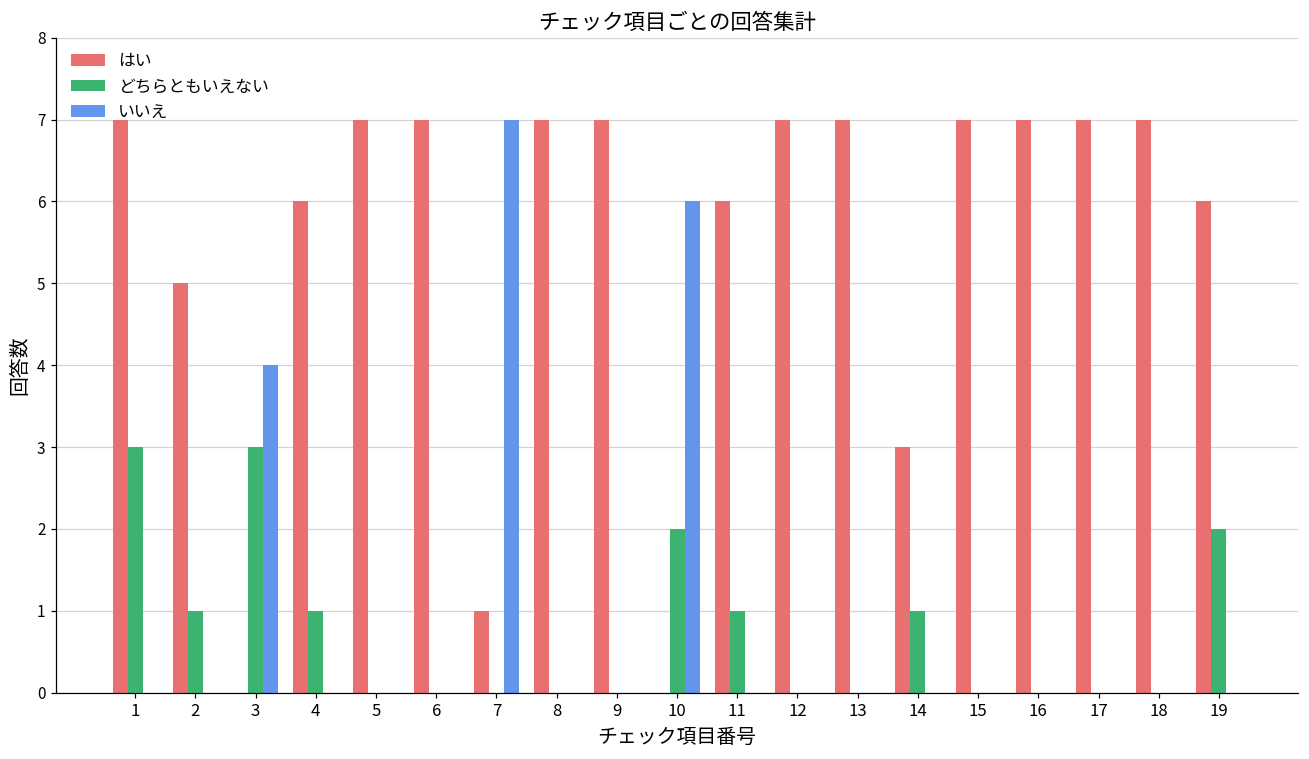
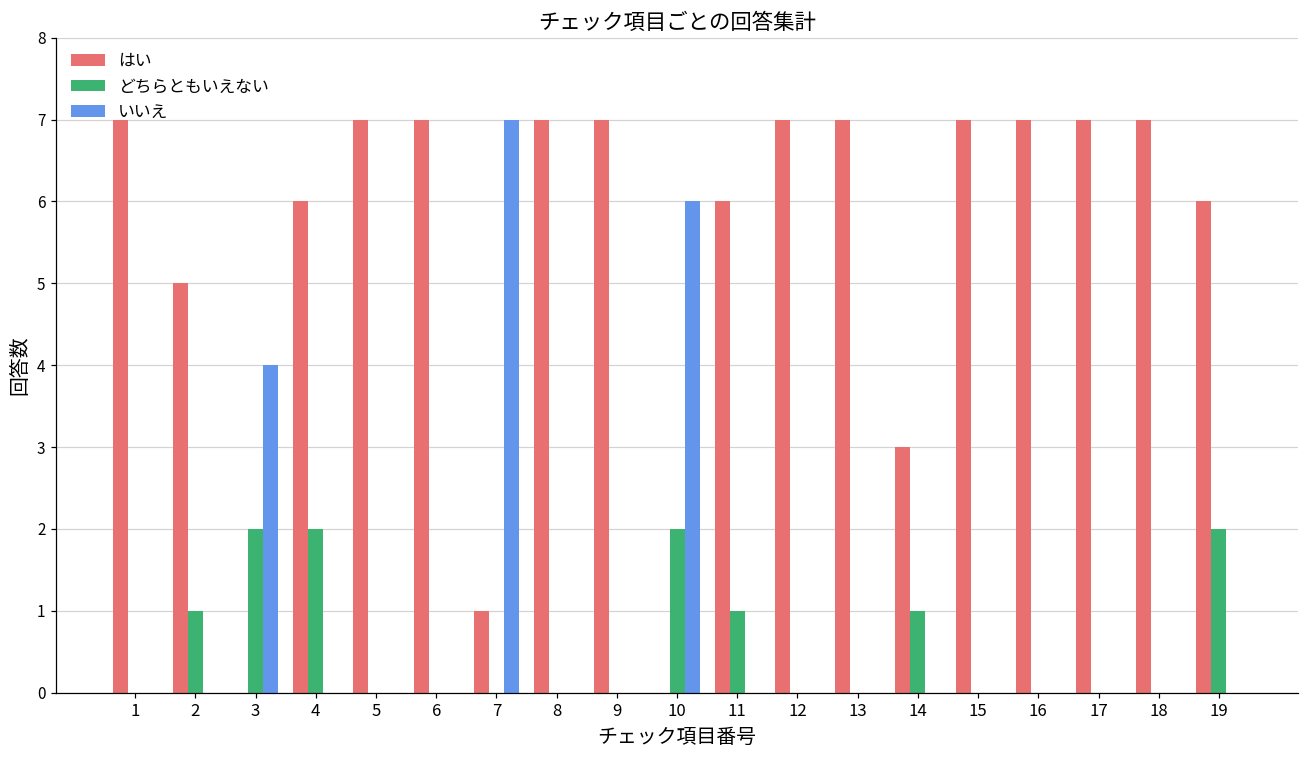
  {
    "はい": {
      "1": 7,
      "2": 5,
      "3": 0,
      "4": 6,
      "5": 7,
      "6": 7,
      "7": 1,
      "8": 7,
      "9": 7,
      "10": 0,
      "11": 6,
      "12": 7,
      "13": 7,
      "14": 3,
      "15": 7,
      "16": 7,
      "17": 7,
      "18": 7,
      "19": 6
    },
    "どちらともいえない": {
-     "1": 3,
+     "1": 0,
      "2": 1,
-     "3": 3,
-     "4": 1,
+     "3": 2,
+     "4": 2,
      "5": 0,
      "6": 0,
      "7": 0,
      "8": 0,
      "9": 0,
      "10": 2,
      "11": 1,
      "12": 0,
      "13": 0,
      "14": 1,
      "15": 0,
      "16": 0,
      "17": 0,
      "18": 0,
      "19": 2
    },
    "いいえ": {
      "1": 0,
      "2": 0,
      "3": 4,
      "4": 0,
      "5": 0,
      "6": 0,
      "7": 7,
      "8": 0,
      "9": 0,
      "10": 6,
      "11": 0,
      "12": 0,
      "13": 0,
      "14": 0,
      "15": 0,
      "16": 0,
      "17": 0,
      "18": 0,
      "19": 0
    }
  }
